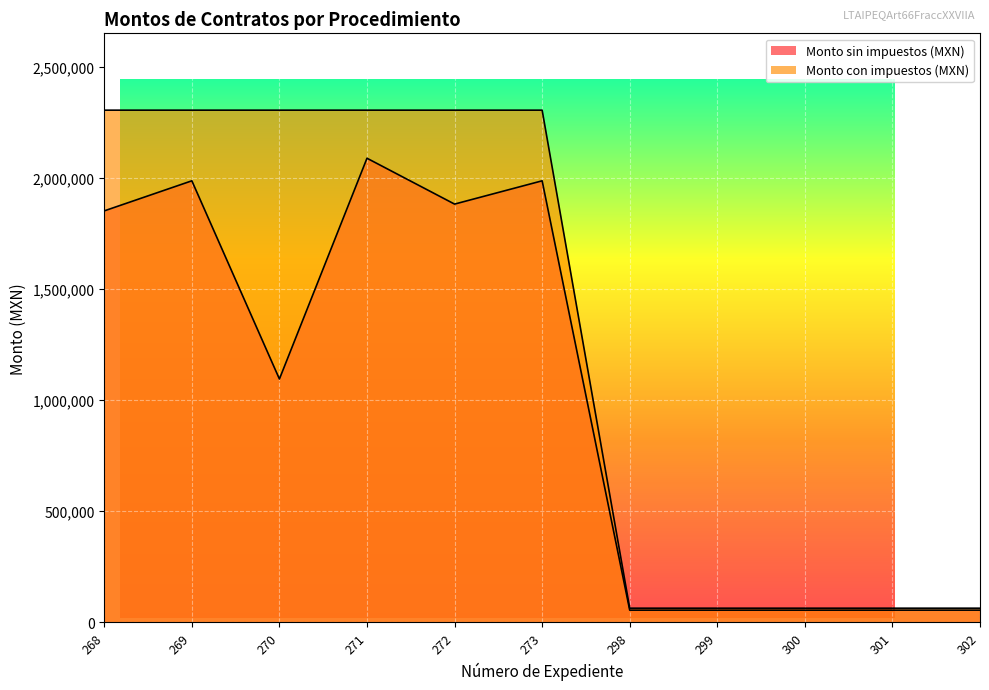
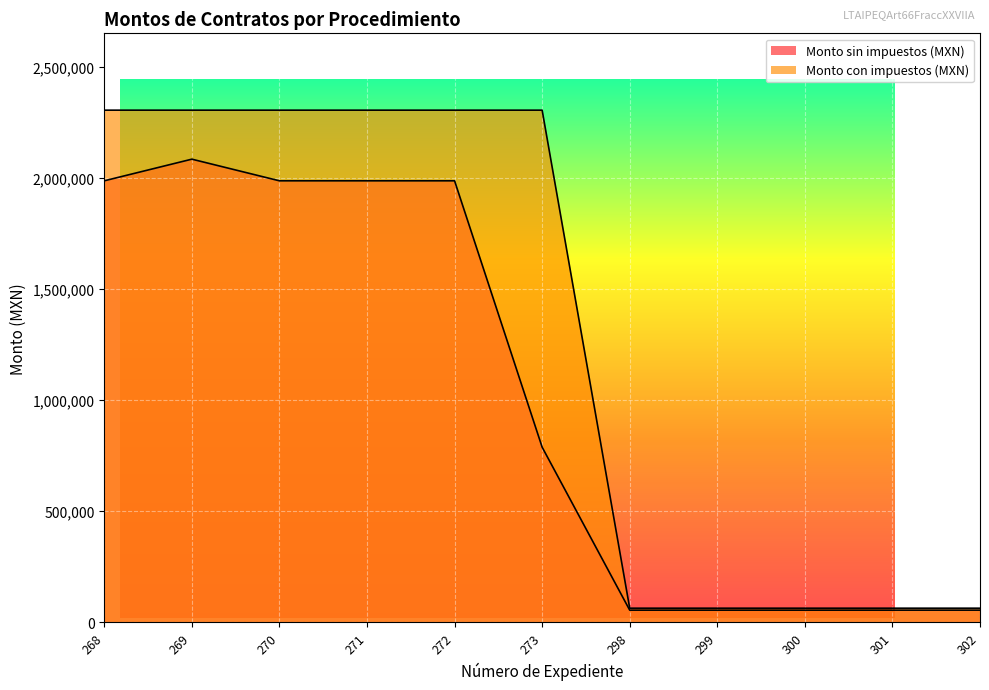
  {
    "Montos de Contratos por Procedimiento": {
      "Monto sin impuestos (MXN)": {
-       "268": "1,850,000",
-       "269": "1,990,000",
-       "270": "1,100,000",
-       "271": "2,090,000",
-       "272": "1,880,000",
-       "273": "1,990,000"
+       "268": "1,990,000",
+       "269": "2,080,000",
+       "270": "1,990,000",
+       "271": "1,990,000",
+       "272": "1,990,000",
+       "273": "790,000"
      },
      "Monto con impuestos (MXN)": {
        "268": "2,310,000",
        "269": "2,310,000",
        "270": "2,310,000",
        "271": "2,310,000",
        "272": "2,310,000",
        "273": "2,310,000"
      }
    }
  }
